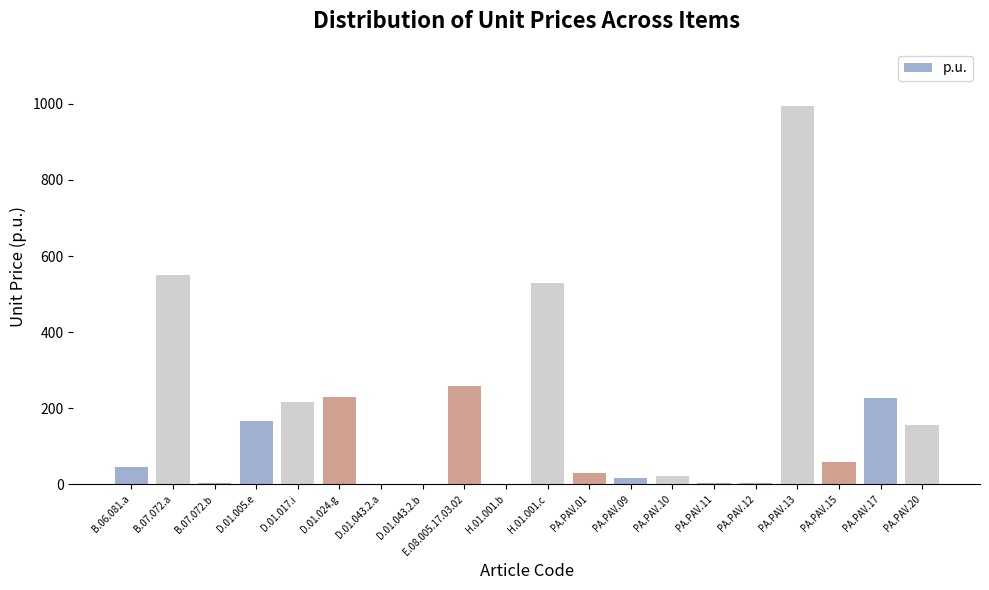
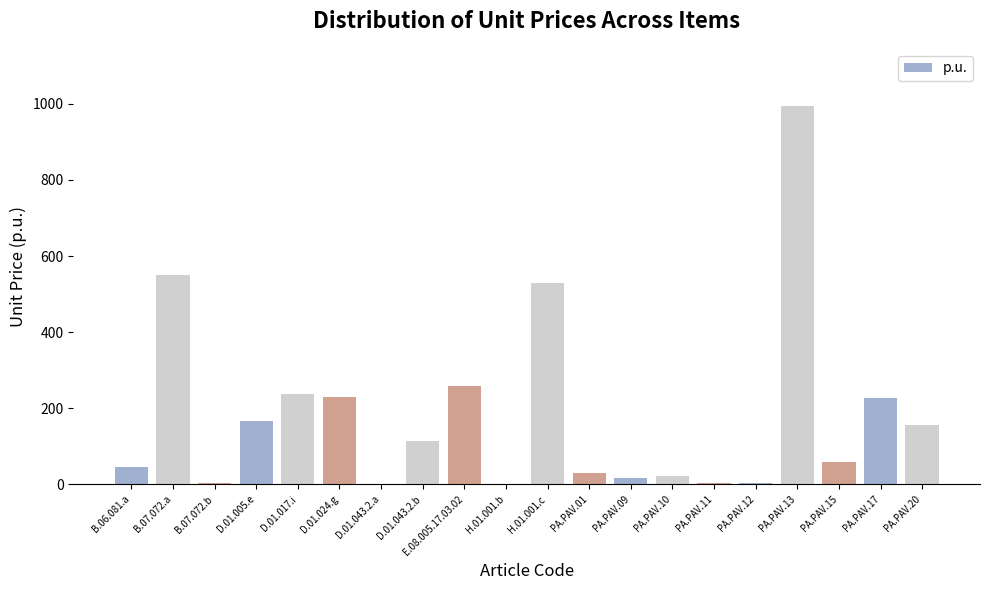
  {
    "B.06.081.a": 40,
    "B.07.072.a": 550,
    "D.01.005.e": 170,
-   "D.01.017.i": 220,
+   "D.01.017.i": 240,
    "D.01.024.g": 230,
-   "D.01.043.2.b": 0,
+   "D.01.043.2.b": 110,
    "E.08.005.17.03.02": 260,
    "H.01.001.c": 530,
    "PA.PAV.01": 30,
    "PA.PAV.09": 20,
    "PA.PAV.10": 20,
    "PA.PAV.13": 1000,
    "PA.PAV.15": 60,
    "PA.PAV.17": 230,
    "PA.PAV.20": 160
  }
